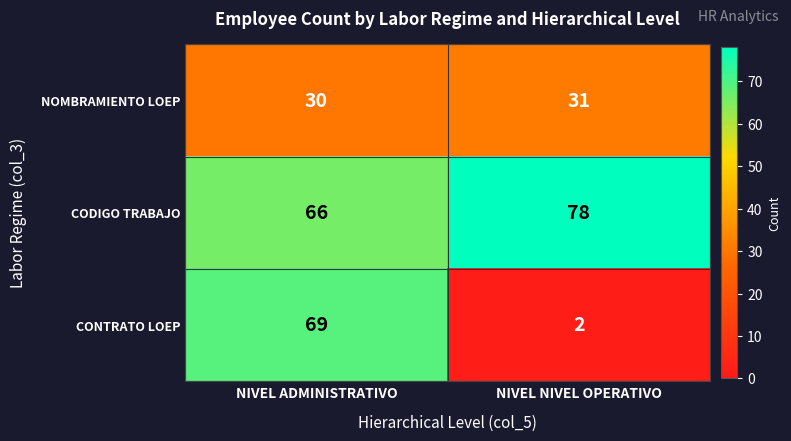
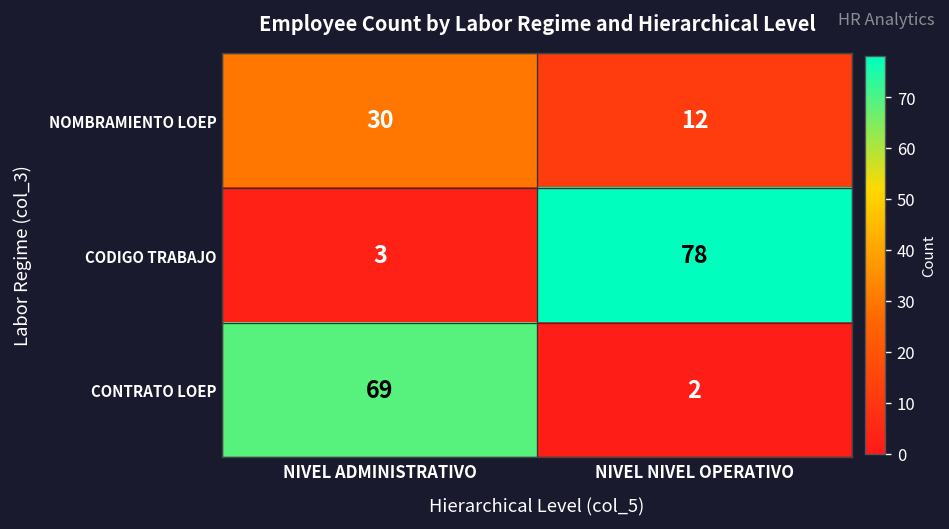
  {
    "NOMBRAMIENTO LOEP": {
      "NIVEL ADMINISTRATIVO": 30,
-     "NIVEL NIVEL OPERATIVO": 31
+     "NIVEL NIVEL OPERATIVO": 12
    },
    "CODIGO TRABAJO": {
-     "NIVEL ADMINISTRATIVO": 66,
+     "NIVEL ADMINISTRATIVO": 3,
      "NIVEL NIVEL OPERATIVO": 78
    },
    "CONTRATO LOEP": {
      "NIVEL ADMINISTRATIVO": 69,
      "NIVEL NIVEL OPERATIVO": 2
    }
  }
